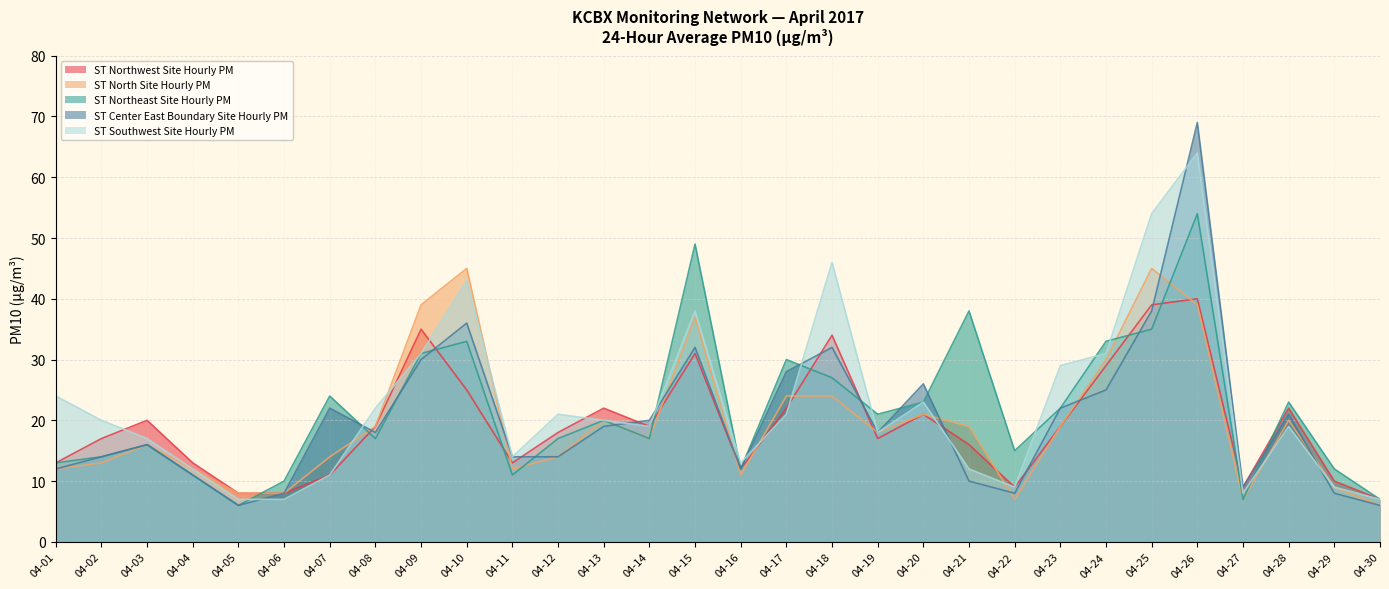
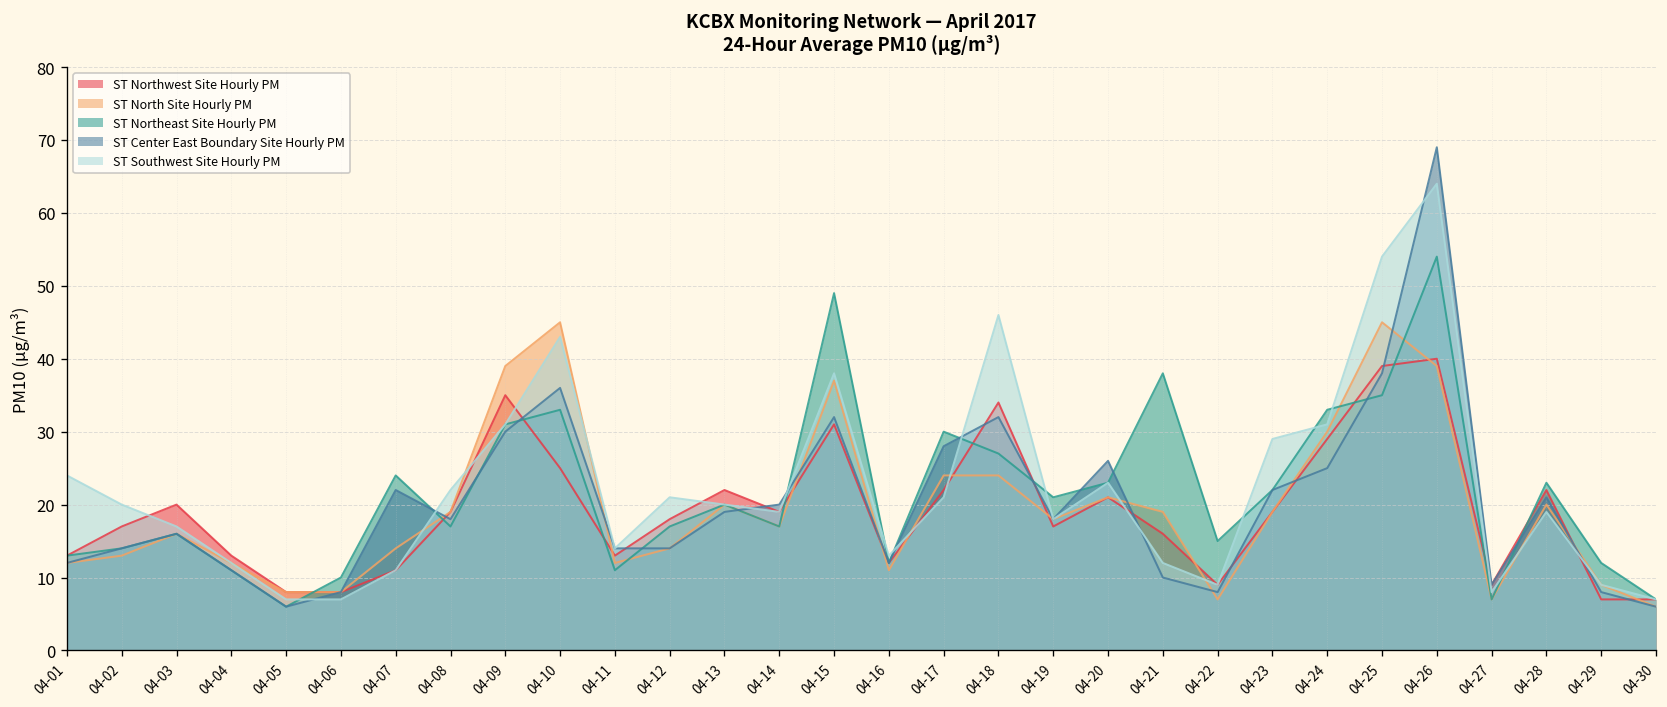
  {
    "ST Northwest Site Hourly PM": {
      "04-02": 17,
      "04-03": 20,
      "04-04": 13,
      "04-09": 35,
      "04-10": 25,
      "04-11": 13,
      "04-12": 18,
      "04-13": 22,
      "04-15": 31,
      "04-17": 22,
      "04-18": 34,
      "04-19": 17,
      "04-21": 16,
      "04-24": 29,
      "04-25": 39,
      "04-26": 40,
      "04-28": 22,
-     "04-29": 10
+     "04-29": 7
    },
    "ST North Site Hourly PM": {
      "04-02": 13,
      "04-07": 14,
      "04-09": 39,
      "04-10": 45,
      "04-11": 12,
      "04-15": 37,
      "04-16": 11,
      "04-17": 24,
      "04-18": 24,
      "04-21": 19,
      "04-22": 7,
      "04-24": 30,
      "04-25": 45,
      "04-26": 39,
      "04-28": 20
    },
    "ST Southwest Site Hourly PM": {
      "04-01": 24,
      "04-02": 20,
      "04-03": 17,
      "04-05": 7,
      "04-06": 7,
      "04-08": 22,
      "04-10": 43,
      "04-12": 21,
      "04-15": 38,
      "04-16": 13,
      "04-17": 21,
      "04-18": 46,
      "04-21": 12,
      "04-23": 29,
      "04-24": 31,
      "04-25": 54,
      "04-26": 64,
      "04-27": 8,
      "04-28": 19
    }
  }
